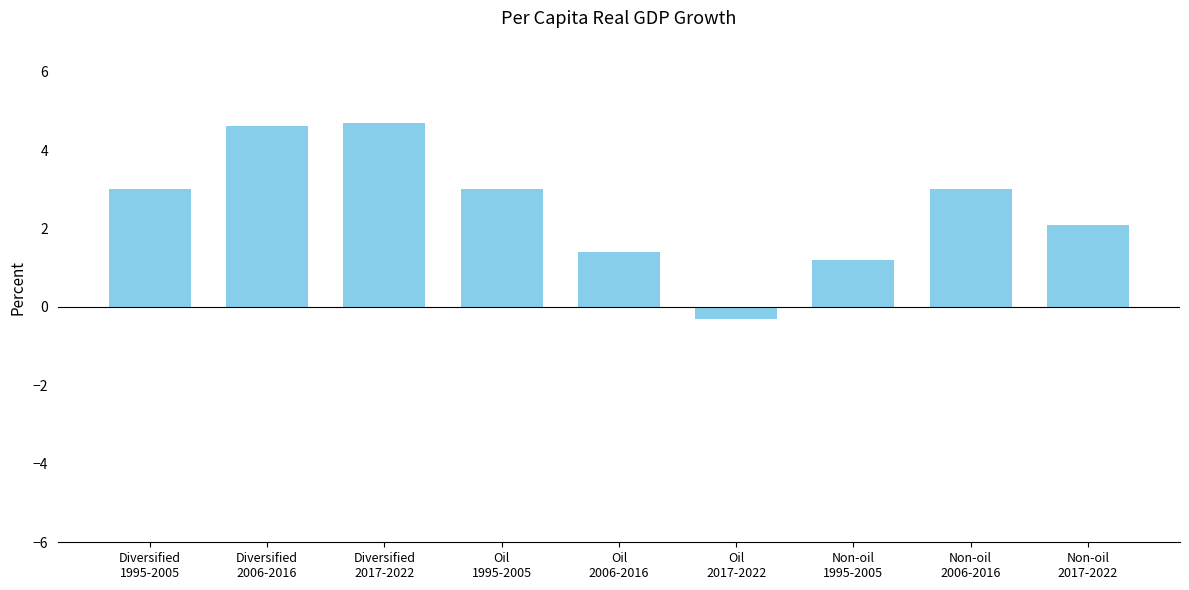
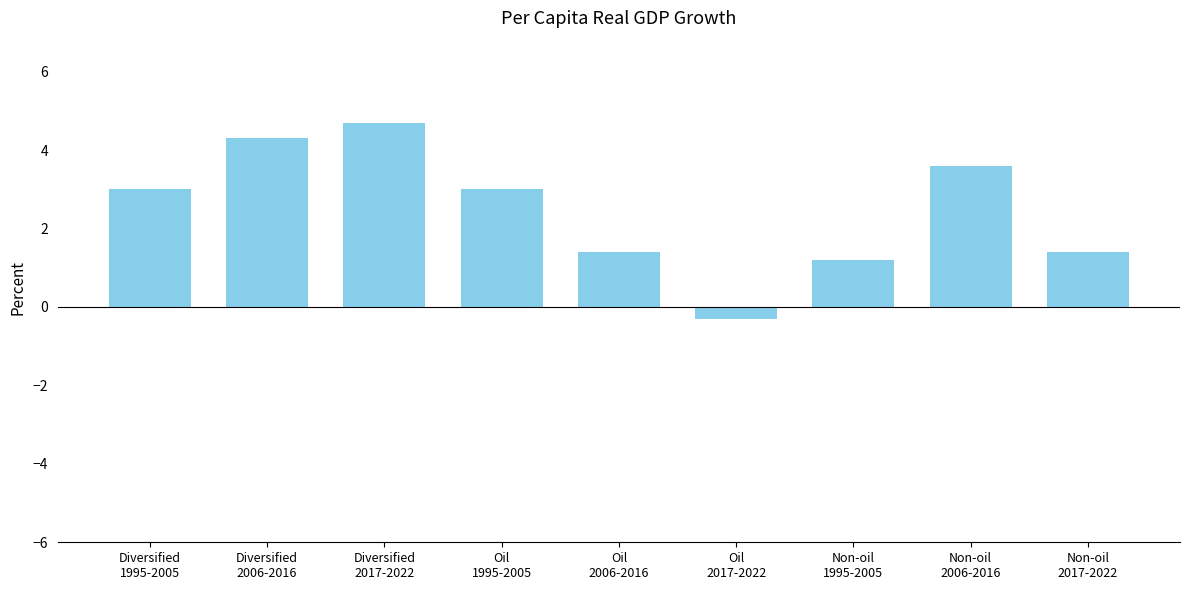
  {
    "Diversified 1995-2005": 3.0,
-   "Diversified 2006-2016": 4.6,
+   "Diversified 2006-2016": 4.3,
    "Diversified 2017-2022": 4.7,
    "Oil 1995-2005": 3.0,
    "Oil 2006-2016": 1.4,
    "Oil 2017-2022": -0.3,
    "Non-oil 1995-2005": 1.2,
-   "Non-oil 2006-2016": 3.0,
-   "Non-oil 2017-2022": 2.1
+   "Non-oil 2006-2016": 3.6,
+   "Non-oil 2017-2022": 1.4
  }
